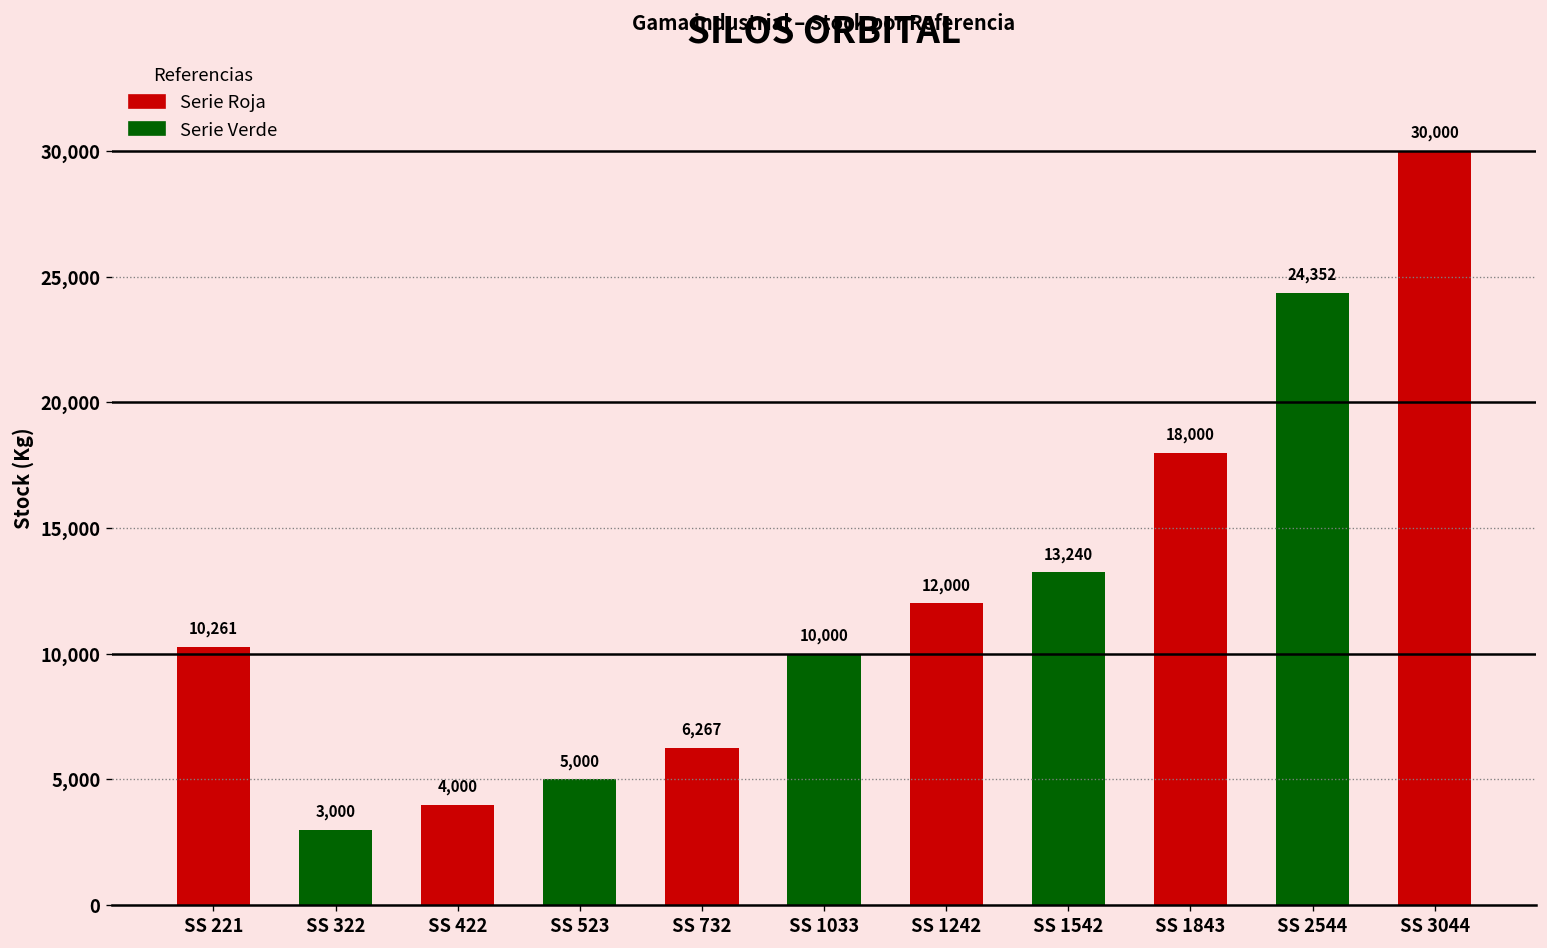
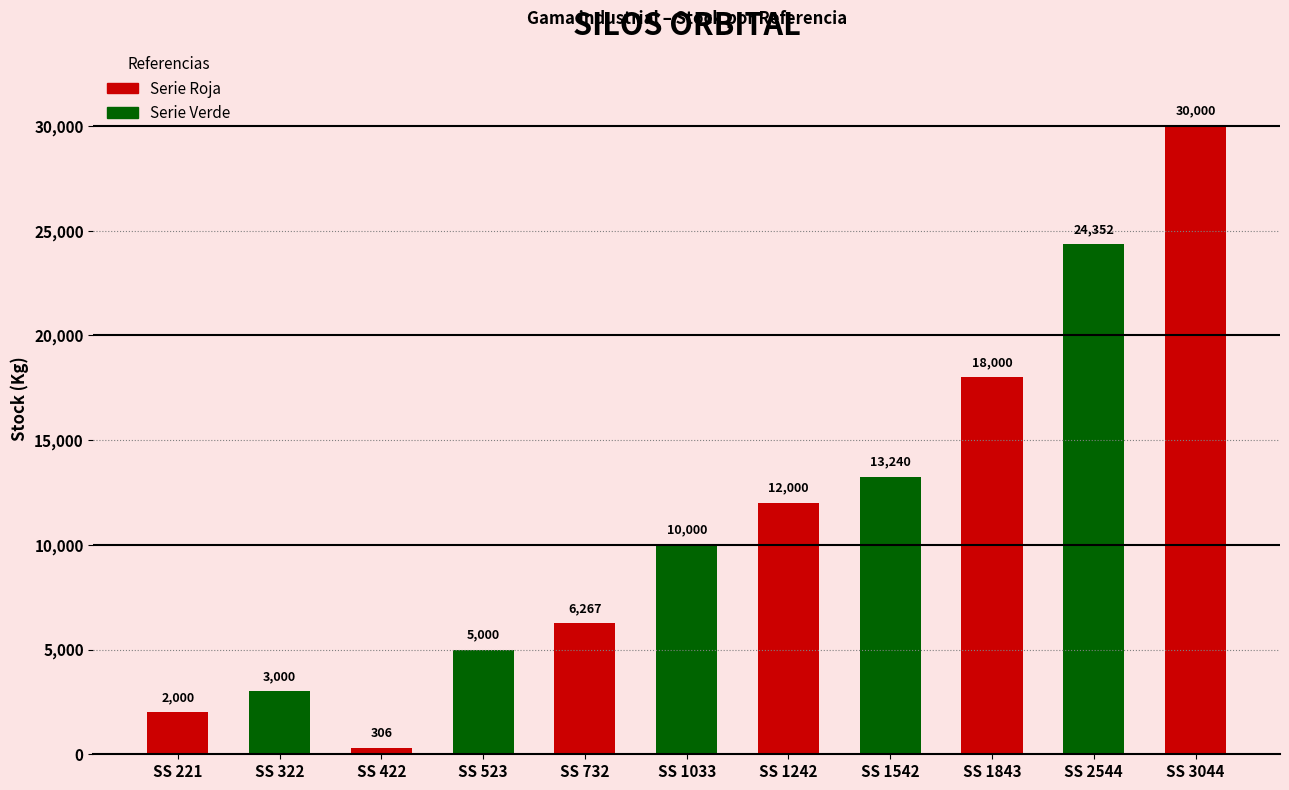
  {
-   "SS 221": "10,261",
+   "SS 221": "2,000",
    "SS 322": "3,000",
-   "SS 422": "4,000",
+   "SS 422": "306",
    "SS 523": "5,000",
    "SS 732": "6,267",
    "SS 1033": "10,000",
    "SS 1242": "12,000",
    "SS 1542": "13,240",
    "SS 1843": "18,000",
    "SS 2544": "24,352",
    "SS 3044": "30,000"
  }
